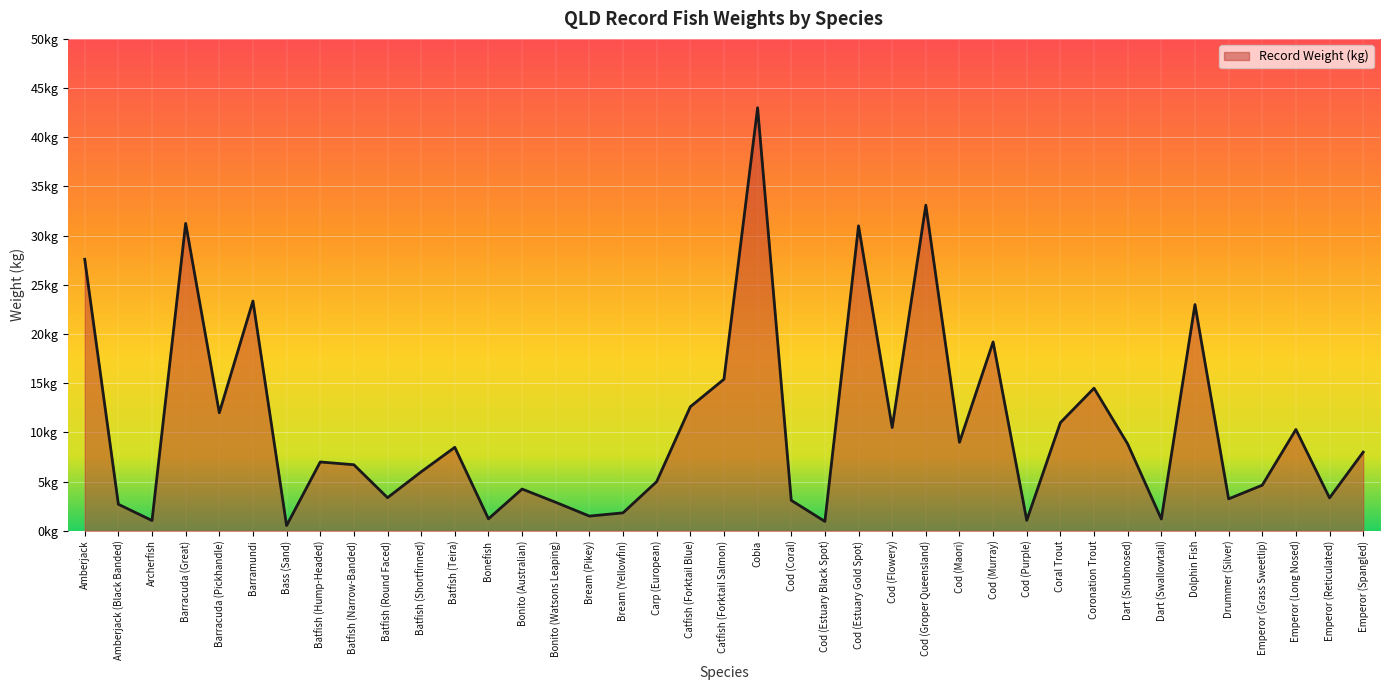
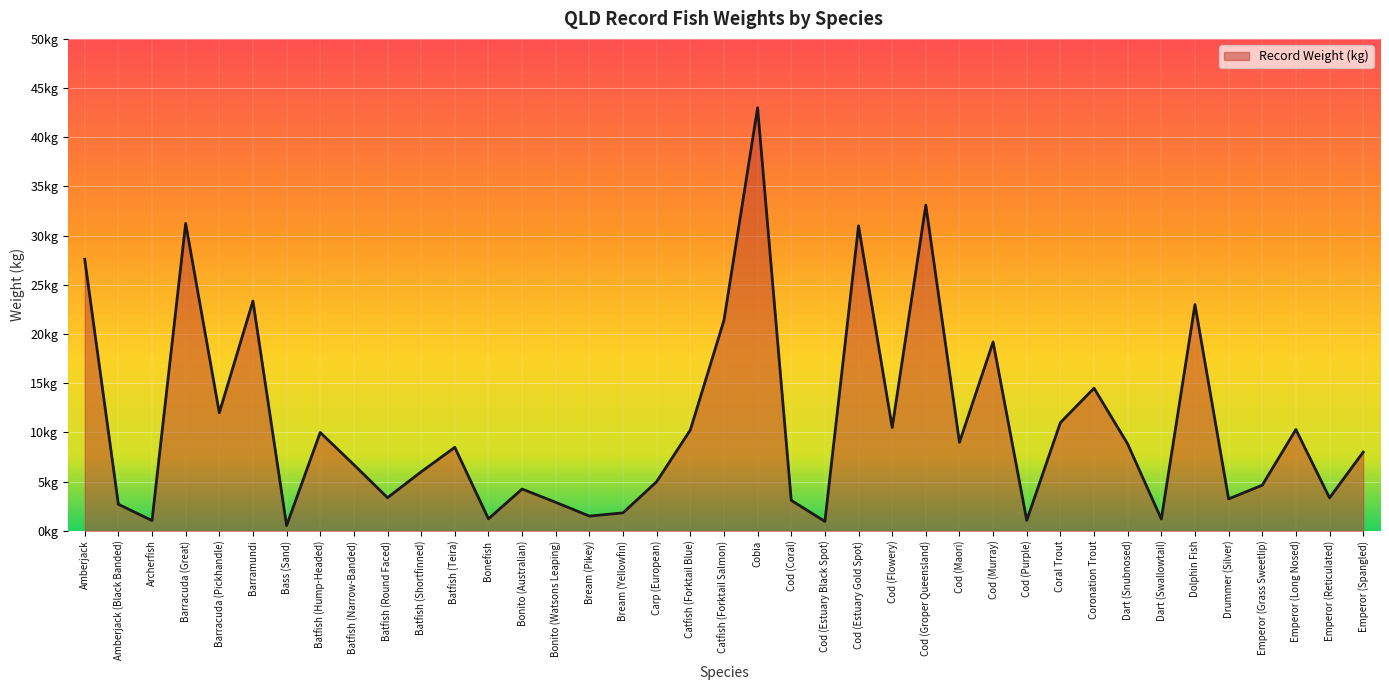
  {
    "Amberjack": "28kg",
    "Amberjack (Black Banded)": "3kg",
    "Archerfish": "1kg",
    "Barracuda (Great)": "31kg",
    "Barracuda (Pickhandle)": "12kg",
    "Barramundi": "23kg",
    "Bass (Sand)": "1kg",
-   "Batfish (Hump-Headed)": "7kg",
+   "Batfish (Hump-Headed)": "10kg",
    "Batfish (Narrow-Banded)": "7kg",
    "Batfish (Round Faced)": "3kg",
    "Batfish (Shortfinned)": "6kg",
    "Batfish (Teira)": "8kg",
    "Bonefish": "1kg",
    "Bonito (Australian)": "4kg",
    "Bonito (Watsons Leaping)": "3kg",
    "Bream (Pikey)": "2kg",
    "Bream (Yellowfin)": "2kg",
    "Carp (European)": "5kg",
-   "Catfish (Forktail Blue)": "13kg",
-   "Catfish (Forktail Salmon)": "15kg",
+   "Catfish (Forktail Blue)": "10kg",
+   "Catfish (Forktail Salmon)": "21kg",
    "Cobia": "43kg",
    "Cod (Coral)": "3kg",
    "Cod (Estuary Black Spot)": "1kg",
    "Cod (Estuary Gold Spot)": "31kg",
    "Cod (Flowery)": "11kg",
    "Cod (Groper Queensland)": "33kg",
    "Cod (Maori)": "9kg",
    "Cod (Murray)": "19kg",
    "Cod (Purple)": "1kg",
    "Coral Trout": "11kg",
    "Coronation Trout": "15kg",
    "Dart (Snubnosed)": "9kg",
    "Dart (Swallowtail)": "1kg",
    "Dolphin Fish": "23kg",
    "Drummer (Silver)": "3kg",
    "Emperor (Grass Sweetlip)": "5kg",
    "Emperor (Long Nosed)": "10kg",
    "Emperor (Reticulated)": "3kg",
    "Emperor (Spangled)": "8kg"
  }
